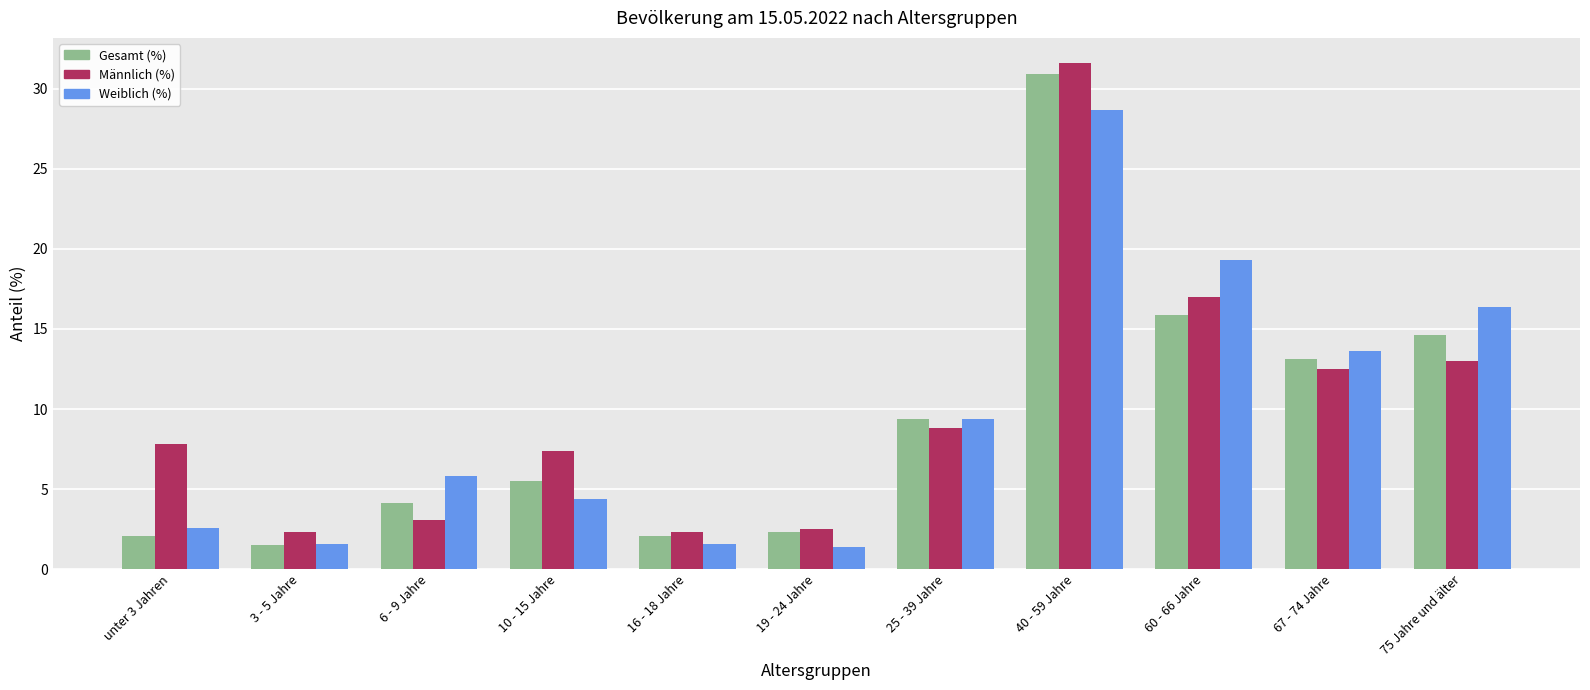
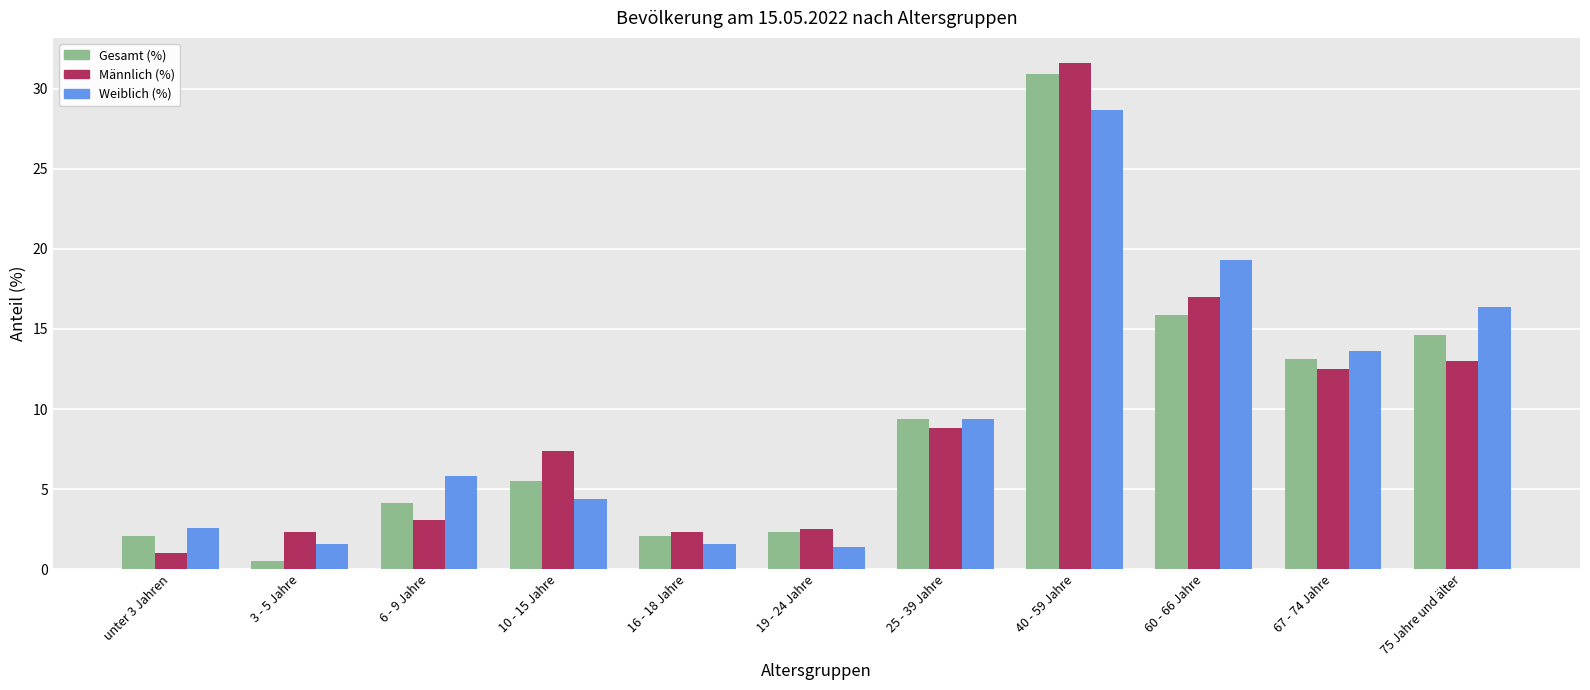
  {
    "Gesamt (%)": {
      "unter 3 Jahren": 2.1,
-     "3 - 5 Jahre": 1.5,
+     "3 - 5 Jahre": 0.5,
      "6 - 9 Jahre": 4.1,
      "10 - 15 Jahre": 5.5,
      "16 - 18 Jahre": 2.1,
      "19 - 24 Jahre": 2.3,
      "25 - 39 Jahre": 9.4,
      "40 - 59 Jahre": 30.9,
      "60 - 66 Jahre": 15.9,
      "67 - 74 Jahre": 13.1,
      "75 Jahre und älter": 14.6
    },
    "Männlich (%)": {
-     "unter 3 Jahren": 7.8,
+     "unter 3 Jahren": 1.0,
      "3 - 5 Jahre": 2.3,
      "6 - 9 Jahre": 3.1,
      "10 - 15 Jahre": 7.4,
      "16 - 18 Jahre": 2.3,
      "19 - 24 Jahre": 2.5,
      "25 - 39 Jahre": 8.8,
      "40 - 59 Jahre": 31.6,
      "60 - 66 Jahre": 17.0,
      "67 - 74 Jahre": 12.5,
      "75 Jahre und älter": 13.0
    },
    "Weiblich (%)": {
      "unter 3 Jahren": 2.6,
      "3 - 5 Jahre": 1.6,
      "6 - 9 Jahre": 5.8,
      "10 - 15 Jahre": 4.4,
      "16 - 18 Jahre": 1.6,
      "19 - 24 Jahre": 1.4,
      "25 - 39 Jahre": 9.4,
      "40 - 59 Jahre": 28.7,
      "60 - 66 Jahre": 19.3,
      "67 - 74 Jahre": 13.6,
      "75 Jahre und älter": 16.4
    }
  }
